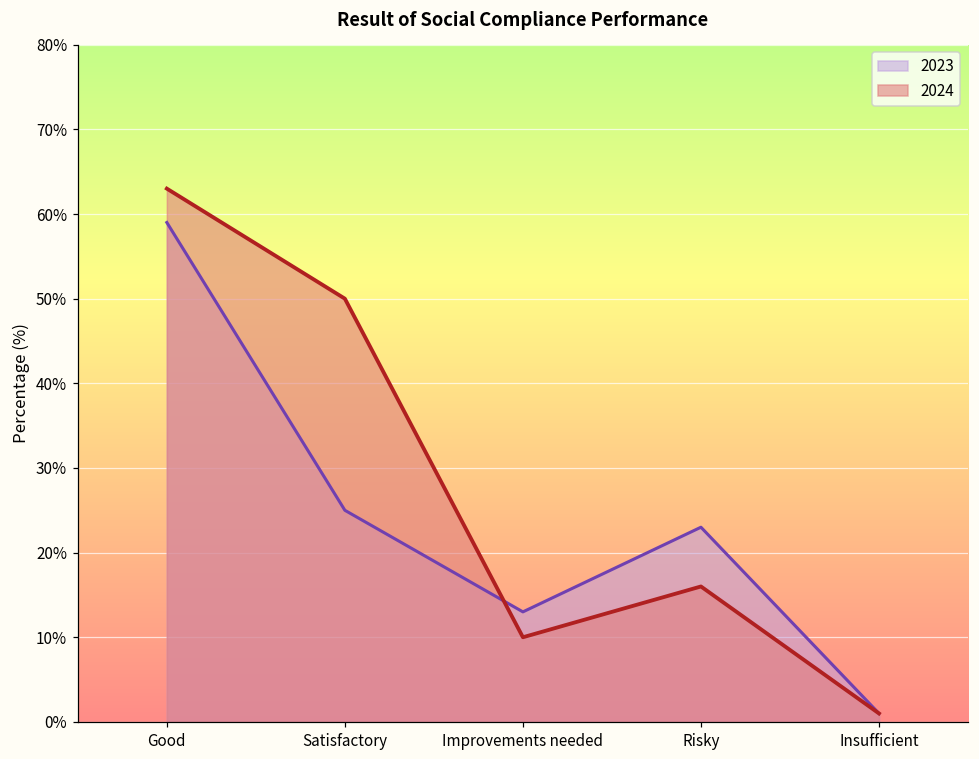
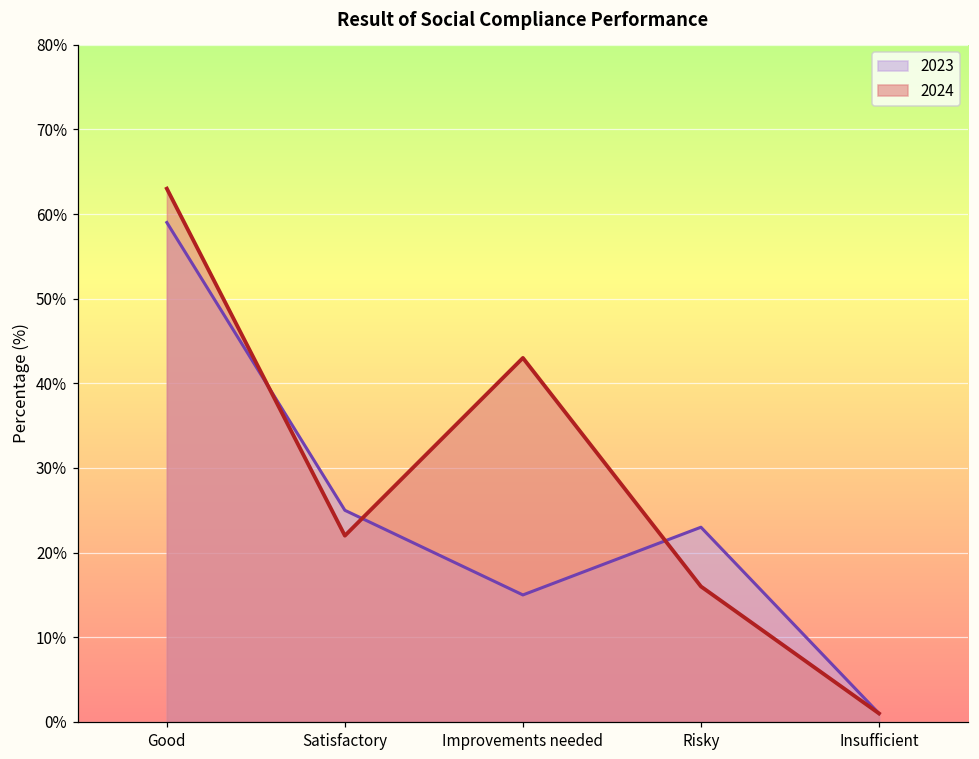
  {
    "2023": {
      "Good": "59%",
      "Satisfactory": "25%",
-     "Improvements needed": "13%",
+     "Improvements needed": "15%",
      "Risky": "23%"
    },
    "2024": {
      "Good": "63%",
-     "Satisfactory": "50%",
-     "Improvements needed": "10%",
+     "Satisfactory": "22%",
+     "Improvements needed": "43%",
      "Risky": "16%"
    }
  }
